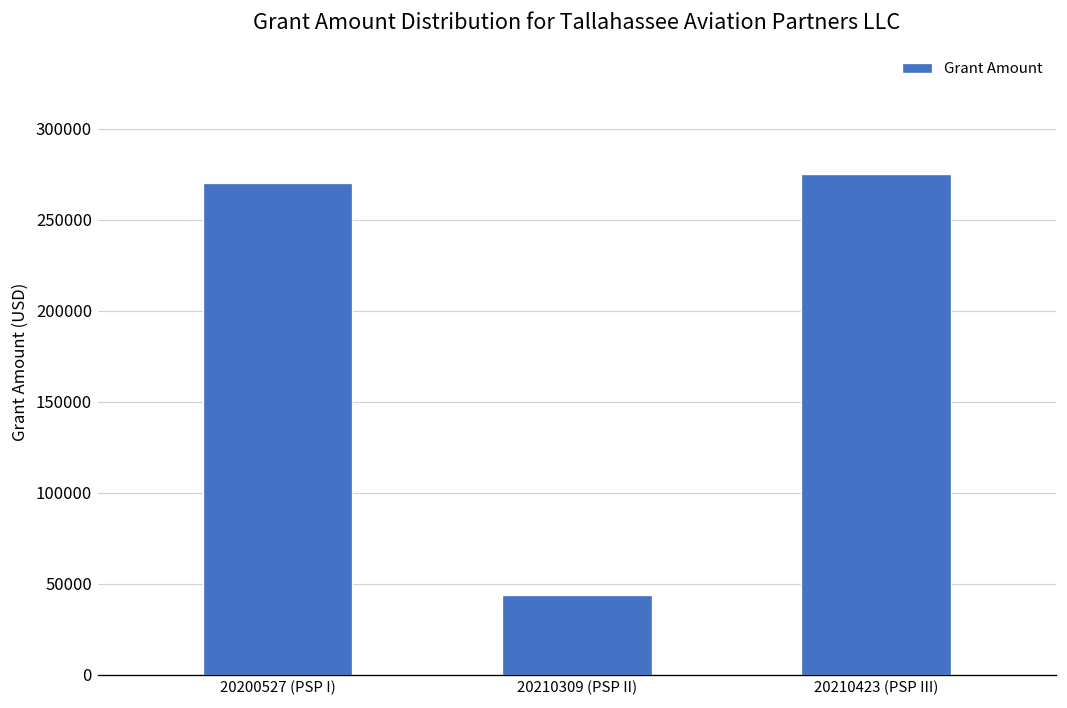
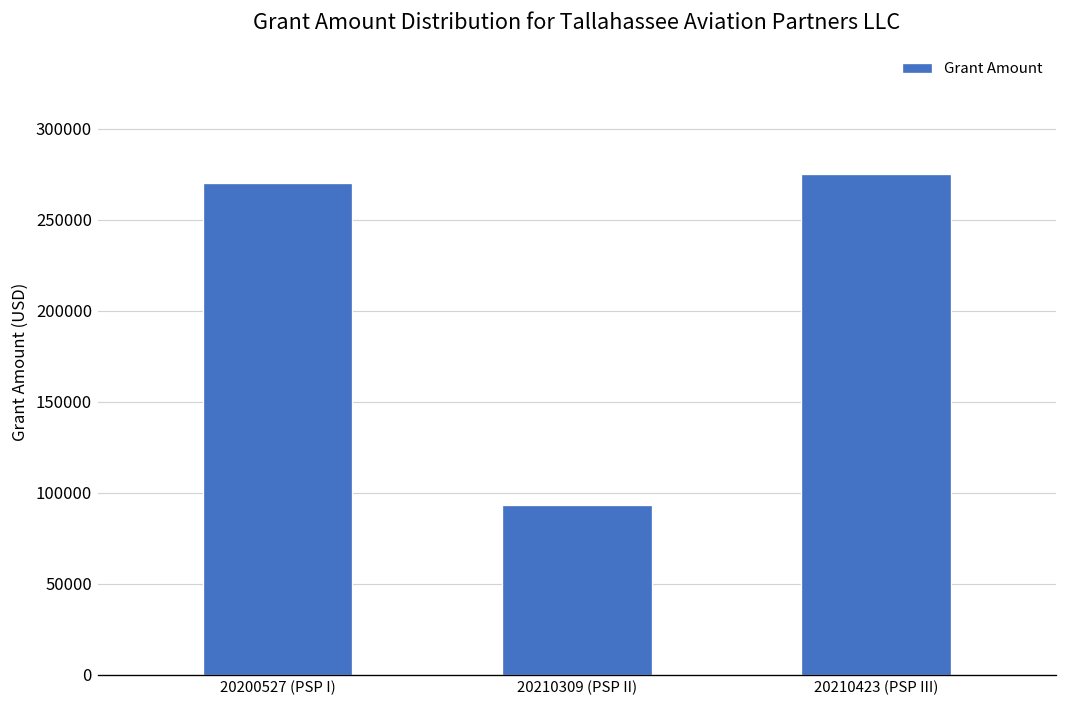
  {
    "20200527 (PSP I)": 270000,
-   "20210309 (PSP II)": 44000,
+   "20210309 (PSP II)": 93000,
    "20210423 (PSP III)": 275000
  }
